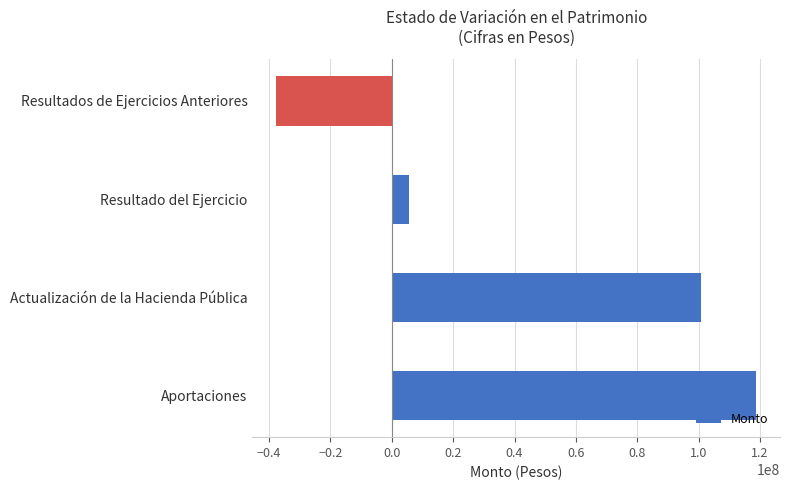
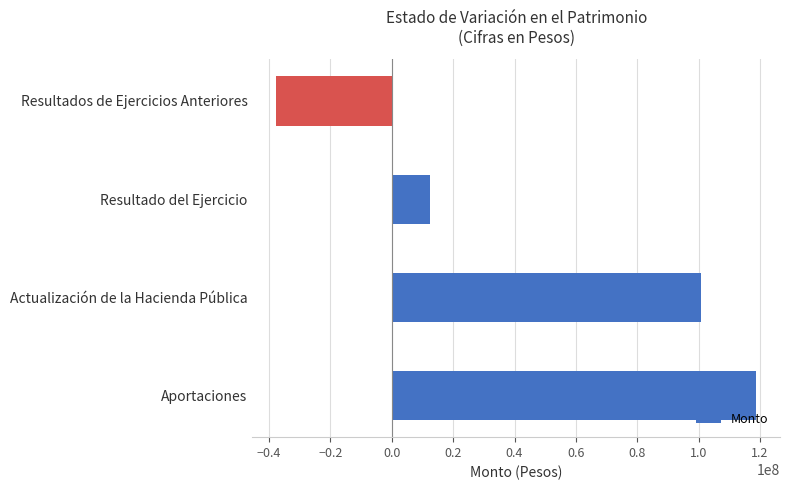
  {
    "Resultados de Ejercicios Anteriores": -38000000,
-   "Resultado del Ejercicio": 6000000,
+   "Resultado del Ejercicio": 13000000,
    "Actualización de la Hacienda Pública": 101000000,
    "Aportaciones": 119000000
  }
